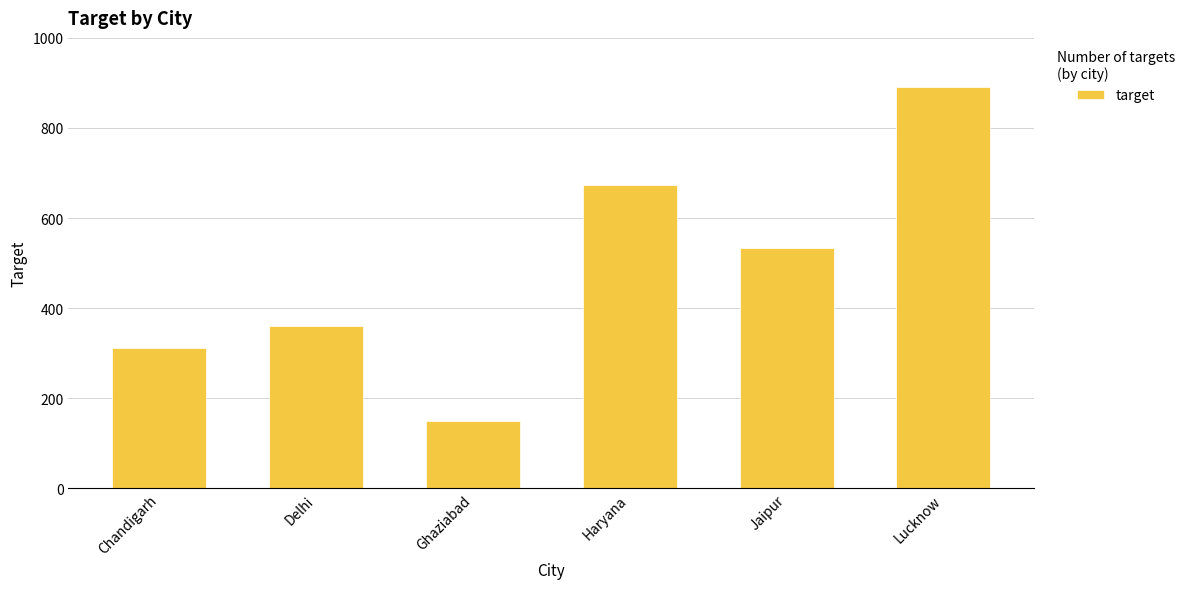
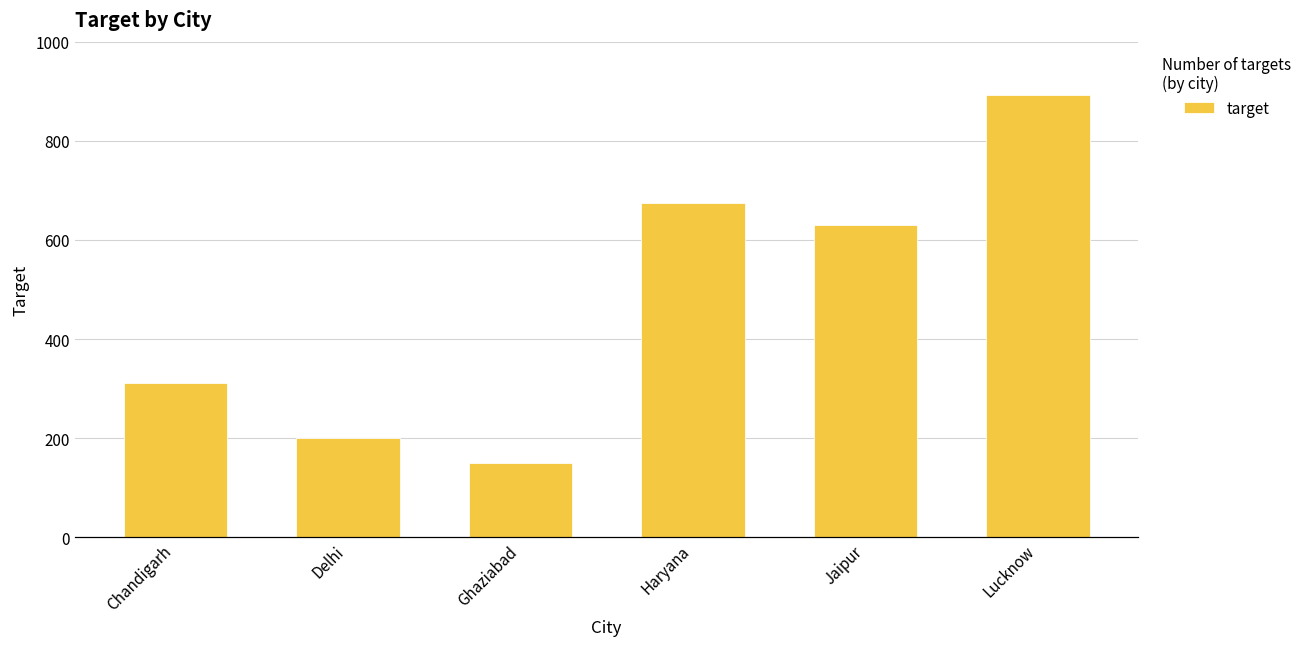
  {
    "Chandigarh": 310,
-   "Delhi": 360,
+   "Delhi": 200,
    "Ghaziabad": 150,
    "Haryana": 670,
-   "Jaipur": 530,
+   "Jaipur": 630,
    "Lucknow": 890
  }
